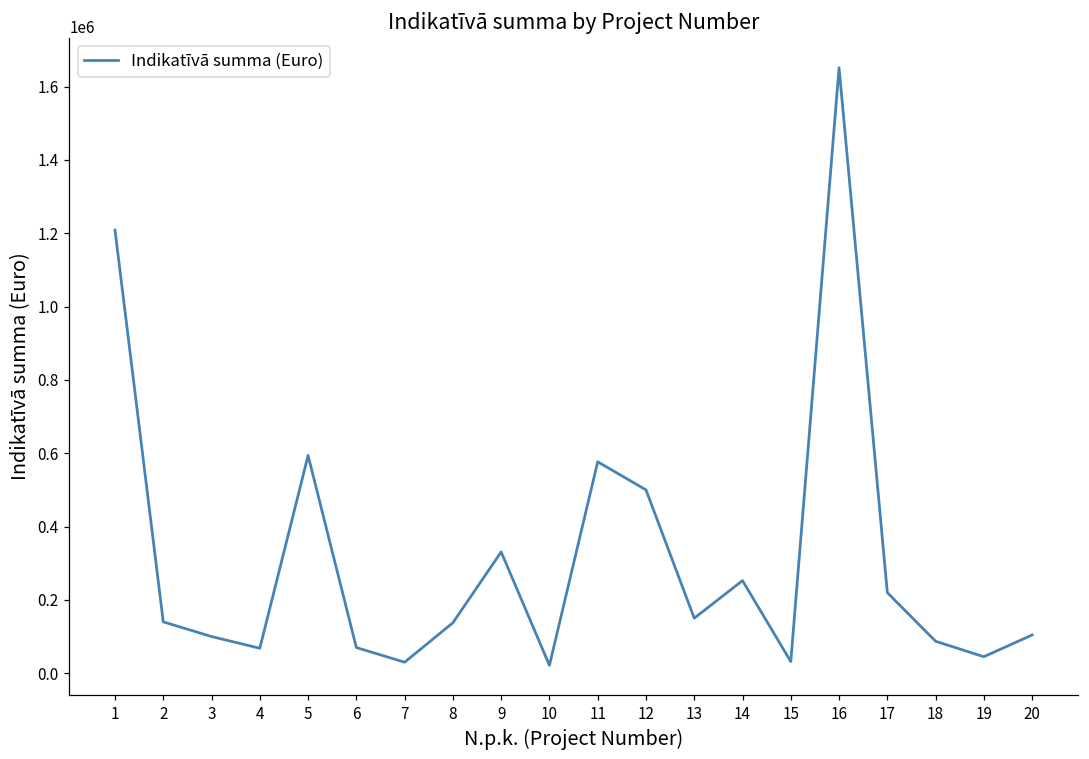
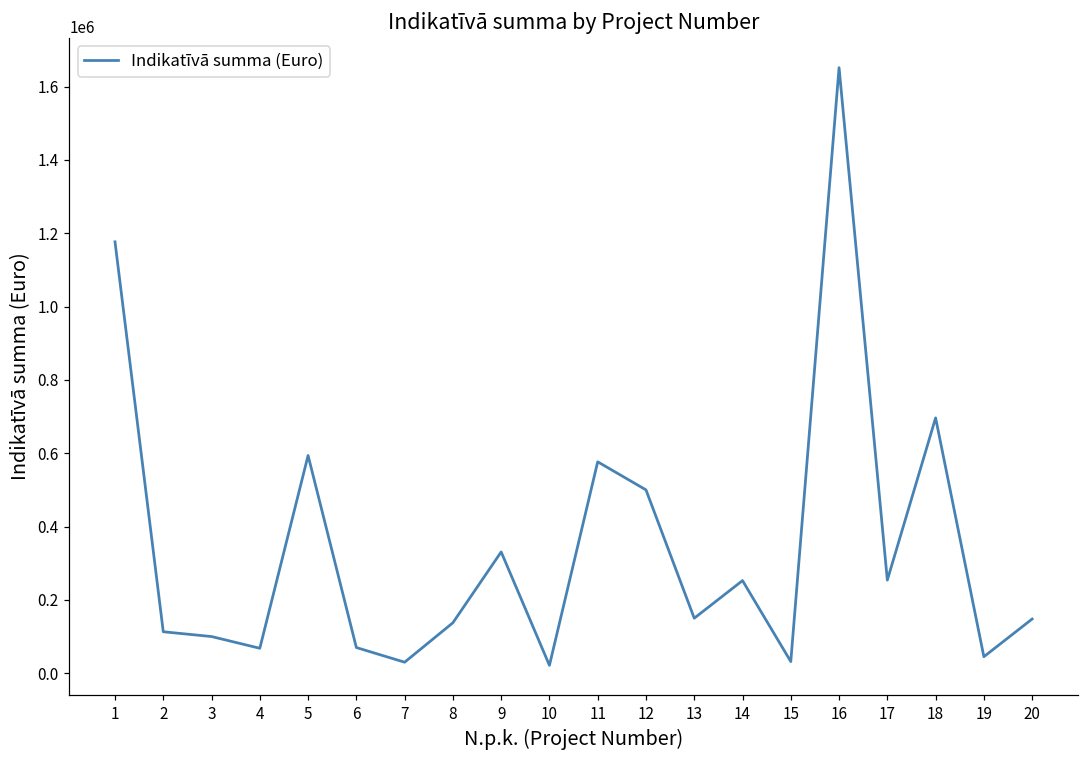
  {
-   "1": 1210000,
-   "2": 140000,
+   "1": 1180000,
+   "2": 110000,
    "3": 100000,
    "4": 70000,
    "5": 590000,
    "6": 70000,
    "7": 30000,
    "8": 140000,
    "9": 330000,
    "10": 20000,
    "11": 580000,
    "12": 500000,
    "13": 150000,
    "14": 250000,
    "15": 30000,
    "16": 1650000,
-   "17": 220000,
-   "18": 90000,
+   "17": 250000,
+   "18": 700000,
    "19": 50000,
-   "20": 100000
+   "20": 150000
  }
